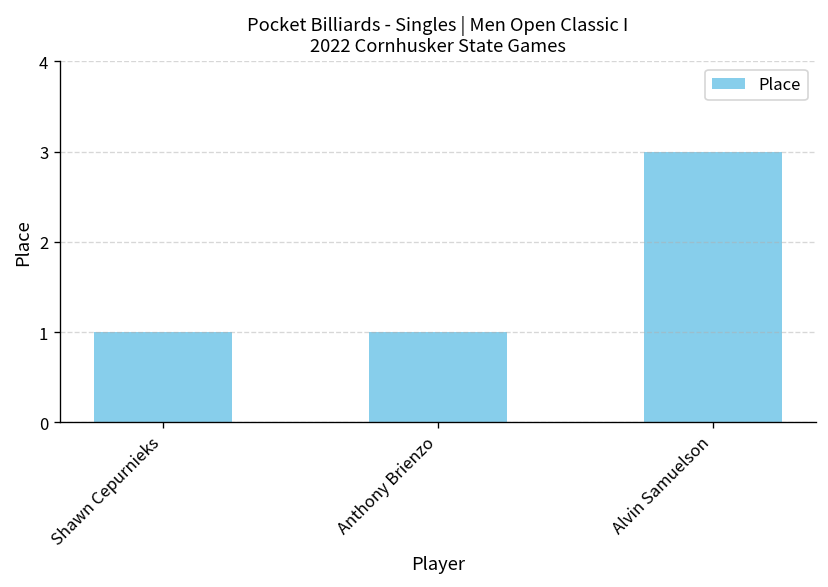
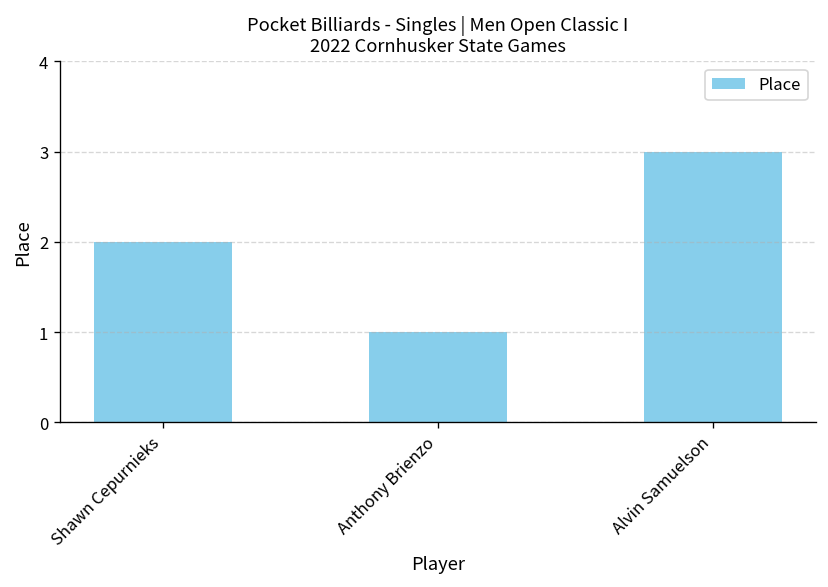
  {
-   "Shawn Cepurnieks": 1,
+   "Shawn Cepurnieks": 2,
    "Anthony Brienzo": 1,
    "Alvin Samuelson": 3
  }
